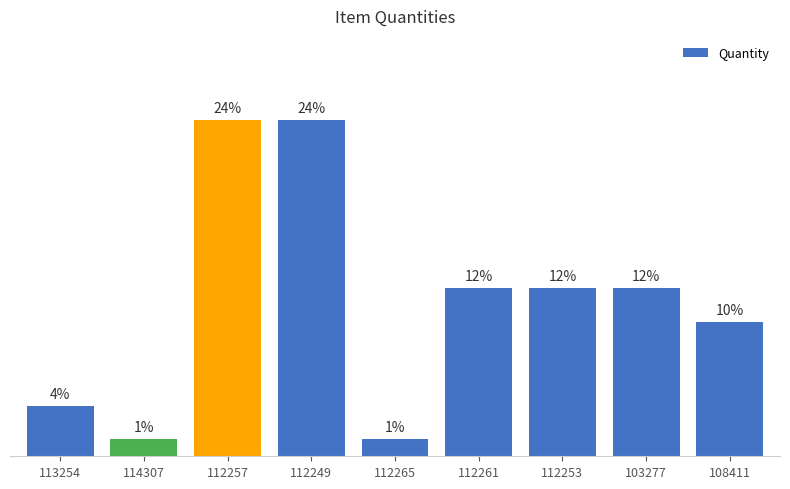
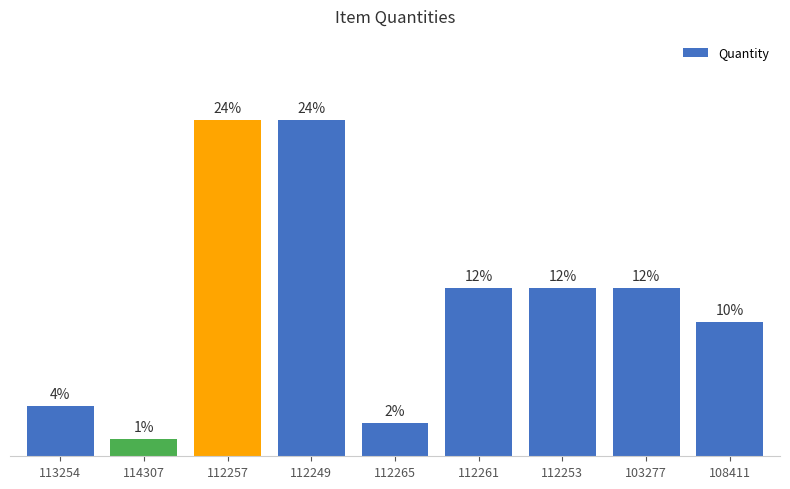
  {
    "114307": "1%",
-   "112265": "1%"
+   "112265": "2%"
  }
